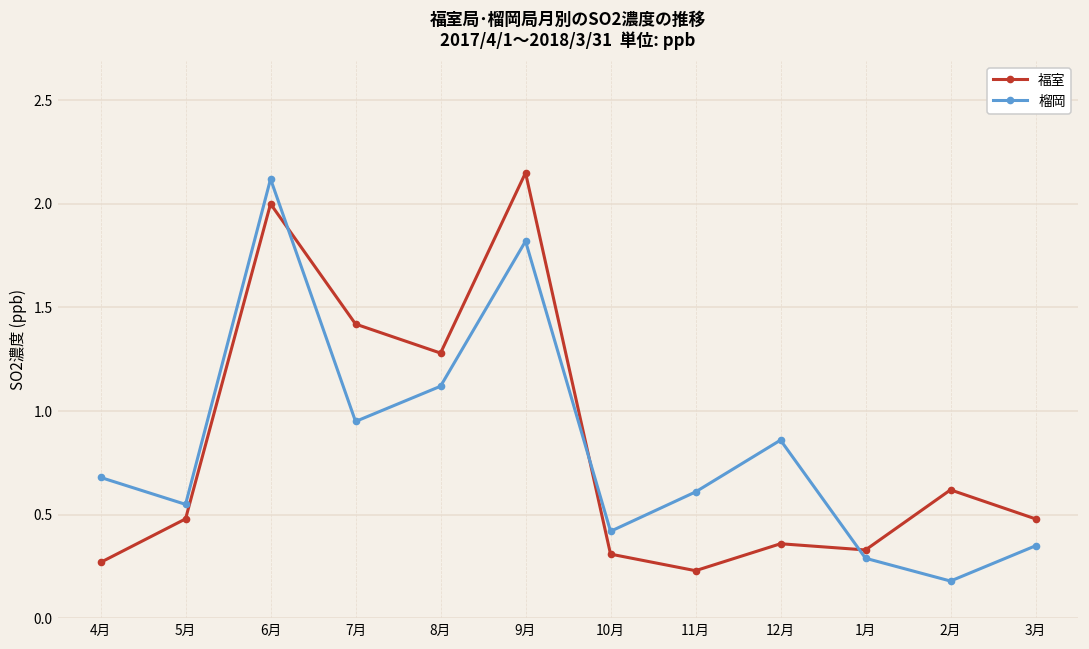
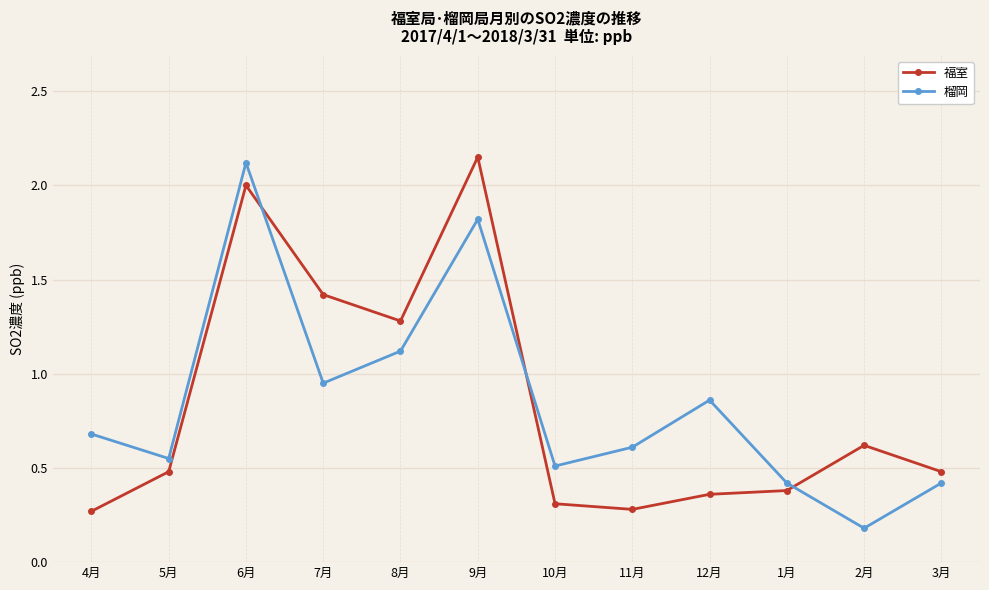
  {
    "福室": {
      "4月": 0.27,
      "5月": 0.48,
      "6月": 2.00,
      "7月": 1.42,
      "8月": 1.28,
      "9月": 2.15,
      "10月": 0.31,
-     "11月": 0.23,
+     "11月": 0.28,
      "12月": 0.36,
-     "1月": 0.33,
+     "1月": 0.38,
      "2月": 0.62,
      "3月": 0.48
    },
    "榴岡": {
      "4月": 0.68,
      "5月": 0.55,
      "6月": 2.12,
      "7月": 0.95,
      "8月": 1.12,
      "9月": 1.82,
-     "10月": 0.42,
+     "10月": 0.51,
      "11月": 0.61,
      "12月": 0.86,
-     "1月": 0.29,
+     "1月": 0.42,
      "2月": 0.18,
-     "3月": 0.35
+     "3月": 0.42
    }
  }
